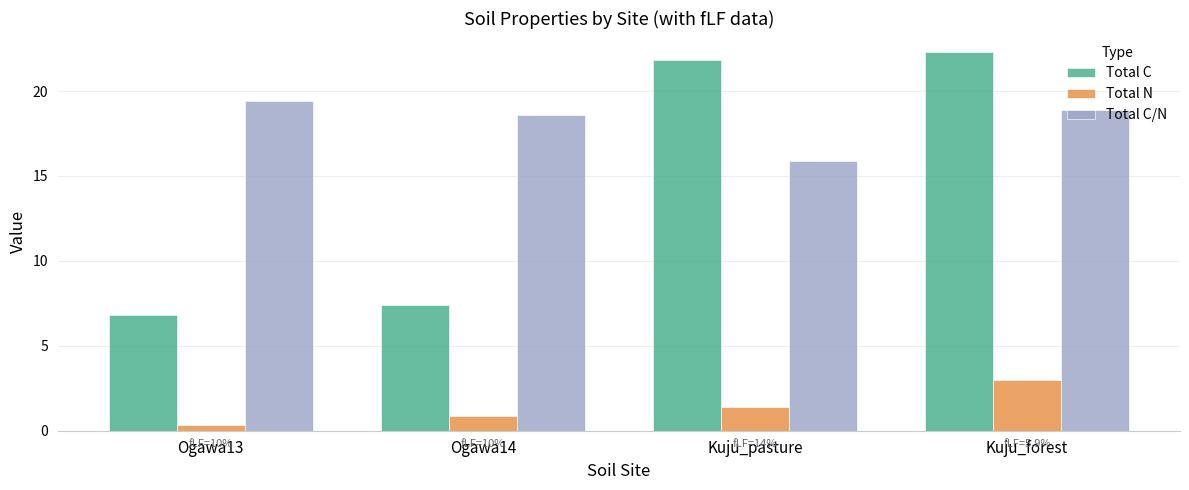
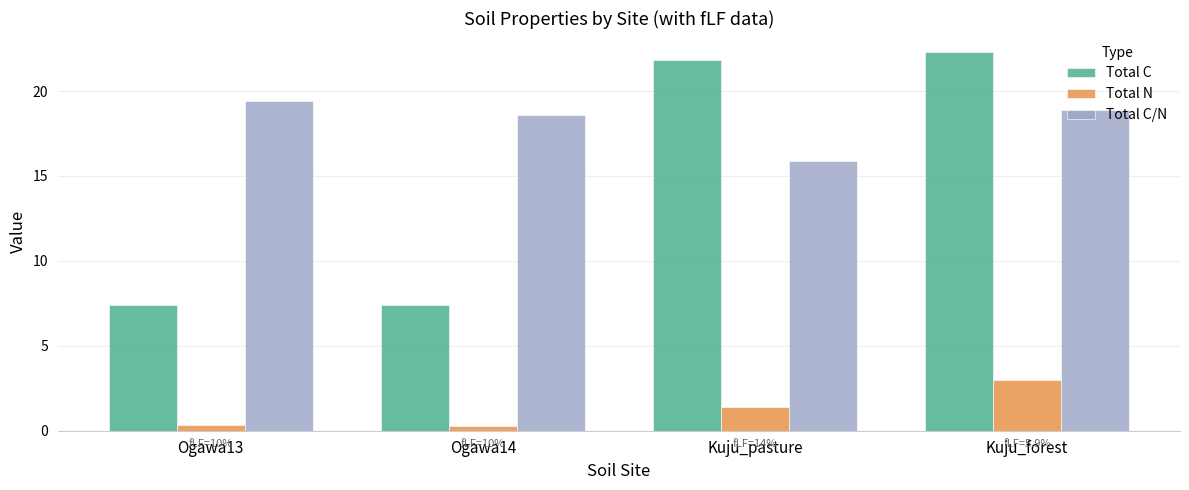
  {
    "Total C": {
-     "Ogawa13": 6.8,
+     "Ogawa13": 7.4,
      "Ogawa14": 7.4,
      "Kuju_pasture": 21.8,
      "Kuju_forest": 22.3
    },
    "Total N": {
-     "Ogawa14": 0.9,
+     "Ogawa14": 0.3,
      "Kuju_pasture": 1.4,
      "Kuju_forest": 3.0
    },
    "Total C/N": {
      "Ogawa13": 19.4,
      "Ogawa14": 18.6,
      "Kuju_pasture": 15.9,
      "Kuju_forest": 18.9
    }
  }
